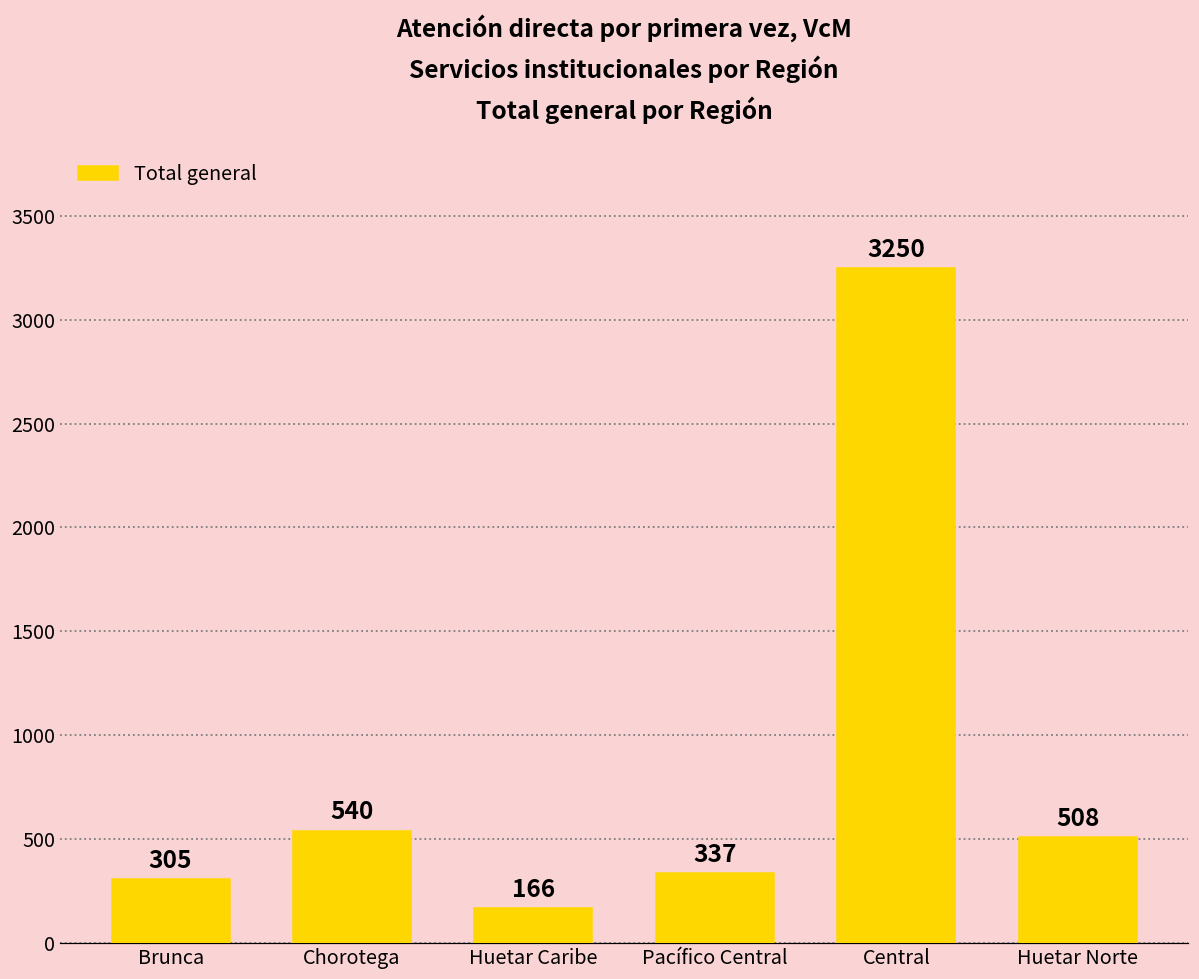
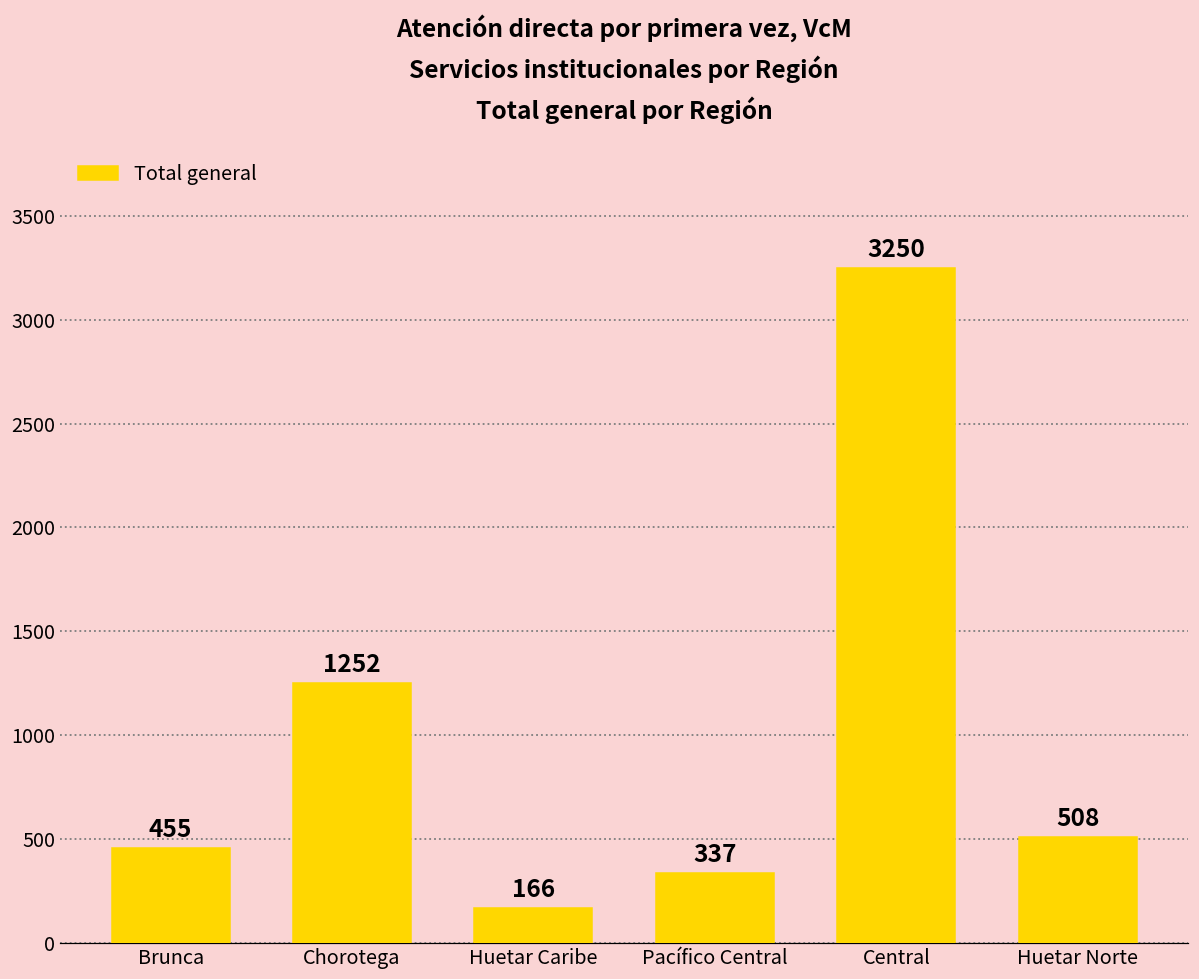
  {
-   "Brunca": 305,
-   "Chorotega": 540,
+   "Brunca": 455,
+   "Chorotega": 1252,
    "Huetar Caribe": 166,
    "Pacífico Central": 337,
    "Central": 3250,
    "Huetar Norte": 508
  }
